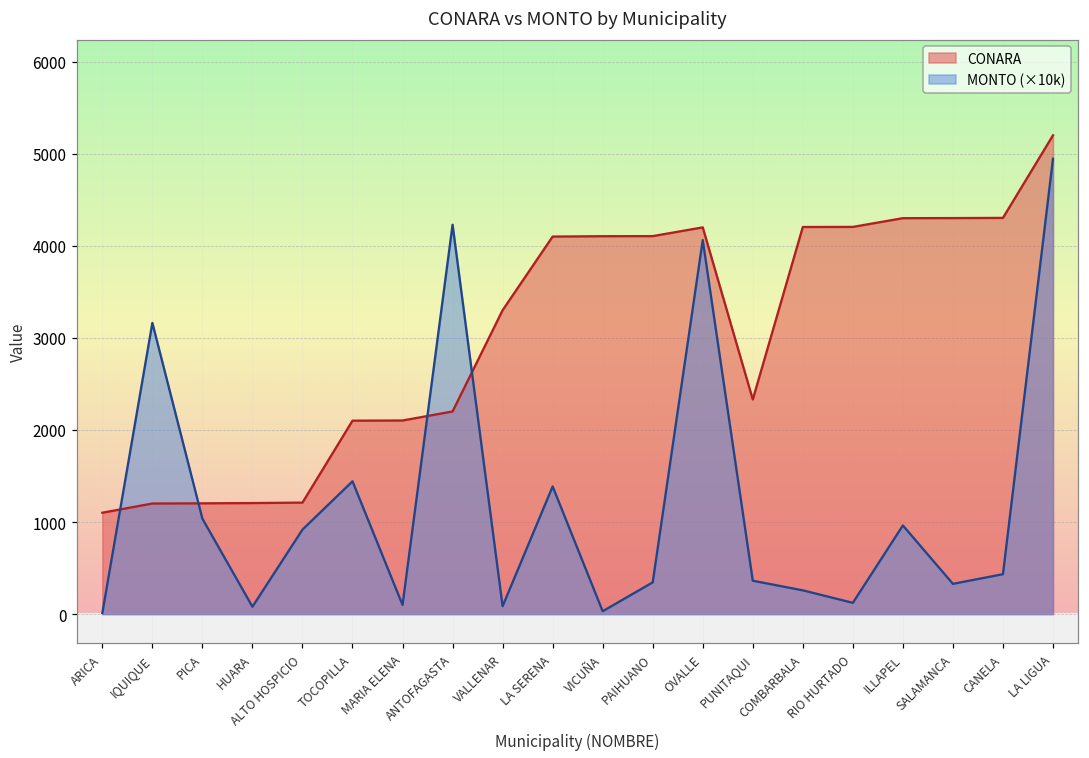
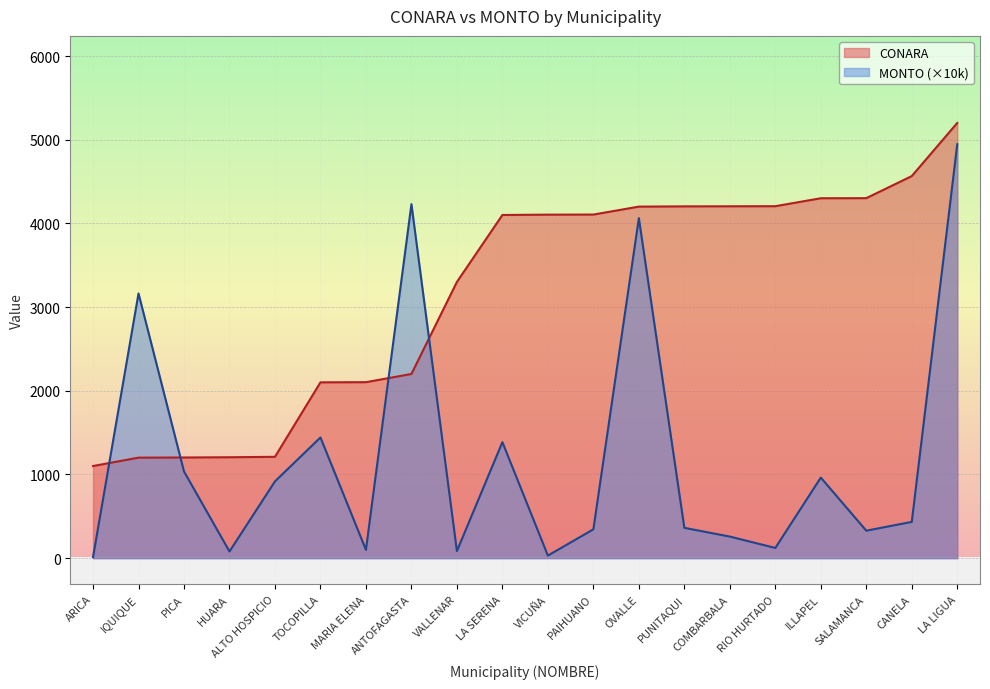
  {
    "CONARA": {
      "ARICA": 1100,
      "IQUIQUE": 1200,
      "PICA": 1200,
      "HUARA": 1200,
      "ALTO HOSPICIO": 1200,
      "TOCOPILLA": 2100,
      "MARIA ELENA": 2100,
      "ANTOFAGASTA": 2200,
      "VALLENAR": 3300,
      "LA SERENA": 4100,
      "VICUÑA": 4100,
      "PAIHUANO": 4100,
      "OVALLE": 4200,
-     "PUNITAQUI": 2300,
+     "PUNITAQUI": 4200,
      "COMBARBALA": 4200,
      "RIO HURTADO": 4200,
      "ILLAPEL": 4300,
      "SALAMANCA": 4300,
-     "CANELA": 4300,
+     "CANELA": 4600,
      "LA LIGUA": 5200
    },
    "MONTO (×10k)": {
      "ARICA": 0,
      "IQUIQUE": 3200,
      "PICA": 1000,
      "HUARA": 100,
      "ALTO HOSPICIO": 900,
      "TOCOPILLA": 1400,
      "MARIA ELENA": 100,
      "ANTOFAGASTA": 4200,
      "VALLENAR": 100,
      "LA SERENA": 1400,
      "VICUÑA": 0,
      "PAIHUANO": 300,
      "OVALLE": 4100,
      "PUNITAQUI": 400,
      "COMBARBALA": 300,
      "RIO HURTADO": 100,
      "ILLAPEL": 1000,
      "SALAMANCA": 300,
      "CANELA": 400,
      "LA LIGUA": 4900
    }
  }
